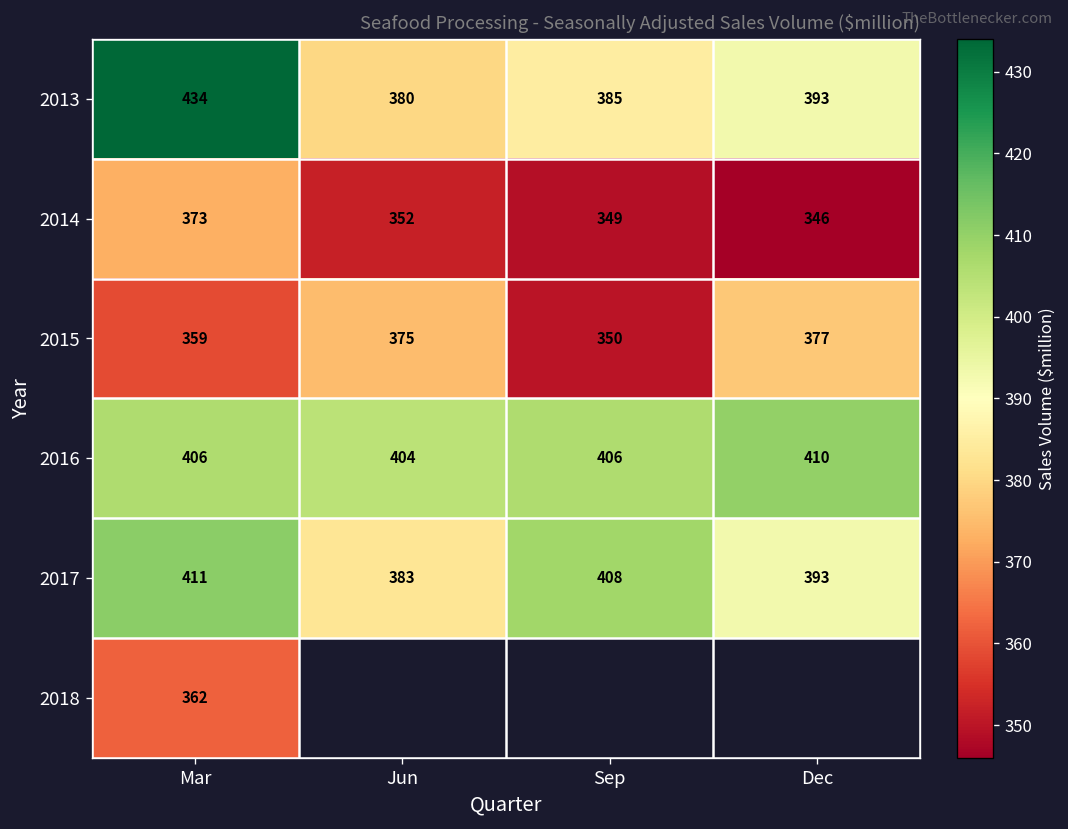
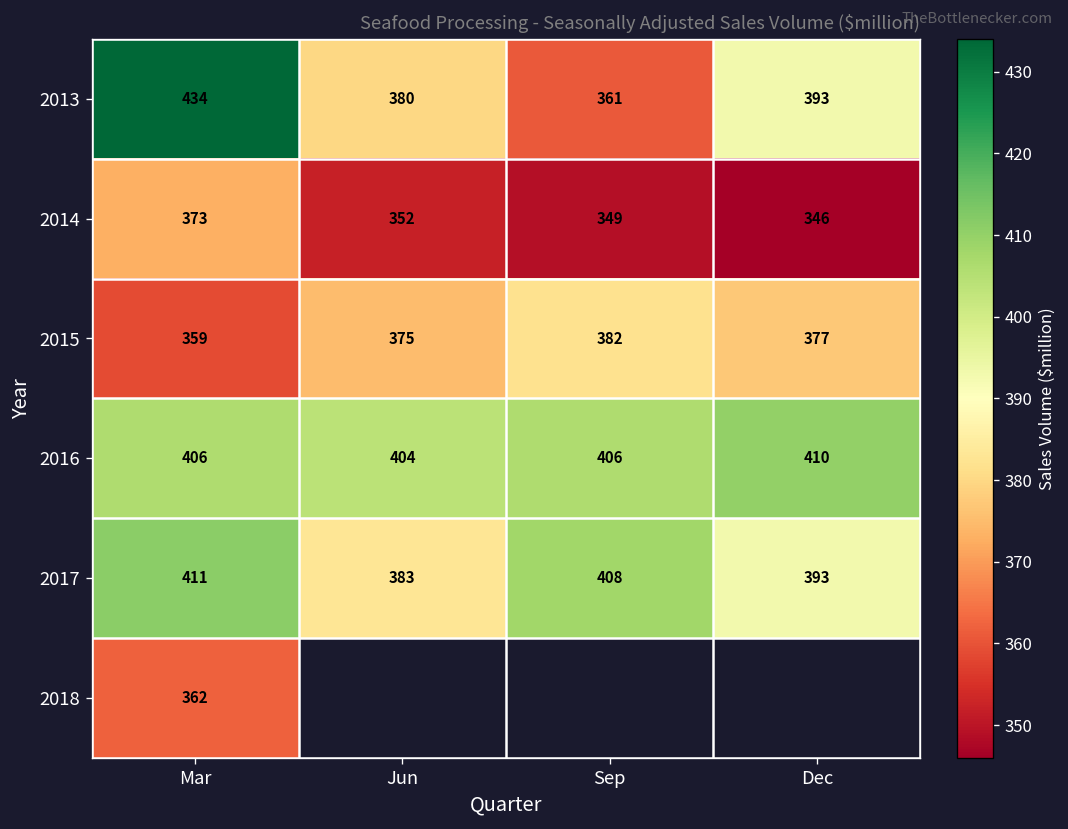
  {
    "2013": {
      "Mar": 434,
      "Jun": 380,
-     "Sep": 385,
+     "Sep": 361,
      "Dec": 393
    },
    "2014": {
      "Mar": 373,
      "Jun": 352,
      "Sep": 349,
      "Dec": 346
    },
    "2015": {
      "Mar": 359,
      "Jun": 375,
-     "Sep": 350,
+     "Sep": 382,
      "Dec": 377
    },
    "2016": {
      "Mar": 406,
      "Jun": 404,
      "Sep": 406,
      "Dec": 410
    },
    "2017": {
      "Mar": 411,
      "Jun": 383,
      "Sep": 408,
      "Dec": 393
    },
    "2018": {
      "Mar": 362
    }
  }
